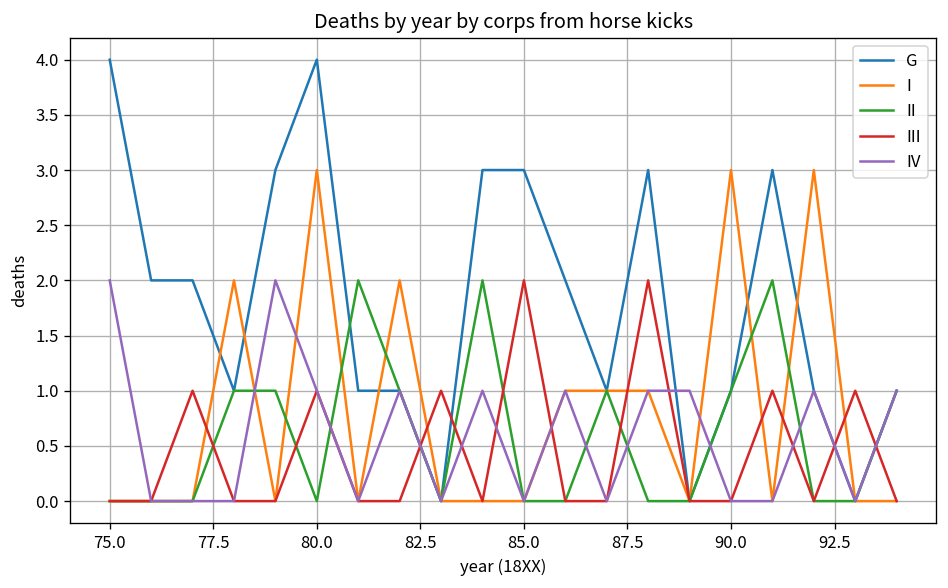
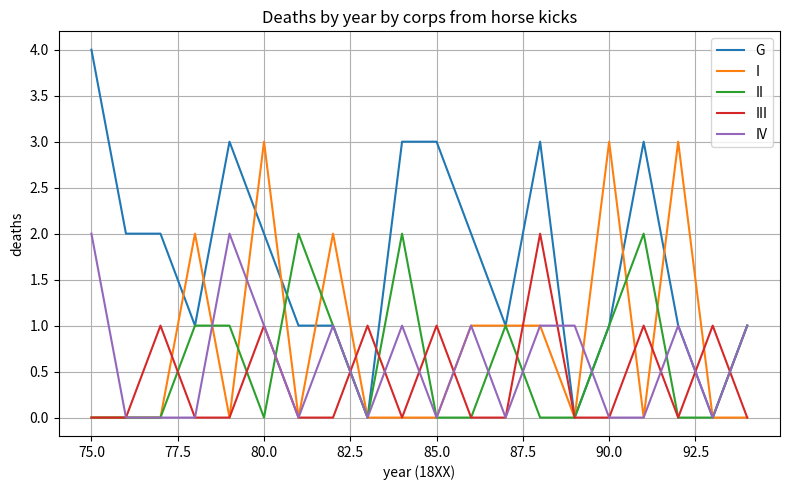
  {
    "G": {
      "75.0": 4,
-     "80.0": 4,
+     "80.0": 2,
      "85.0": 3
    },
    "I": {
      "80.0": 3,
      "90.0": 3
    },
    "II": {
      "80.0": 0
    },
    "III": {
-     "85.0": 2
+     "85.0": 1
    },
    "IV": {
      "75.0": 2
    }
  }
